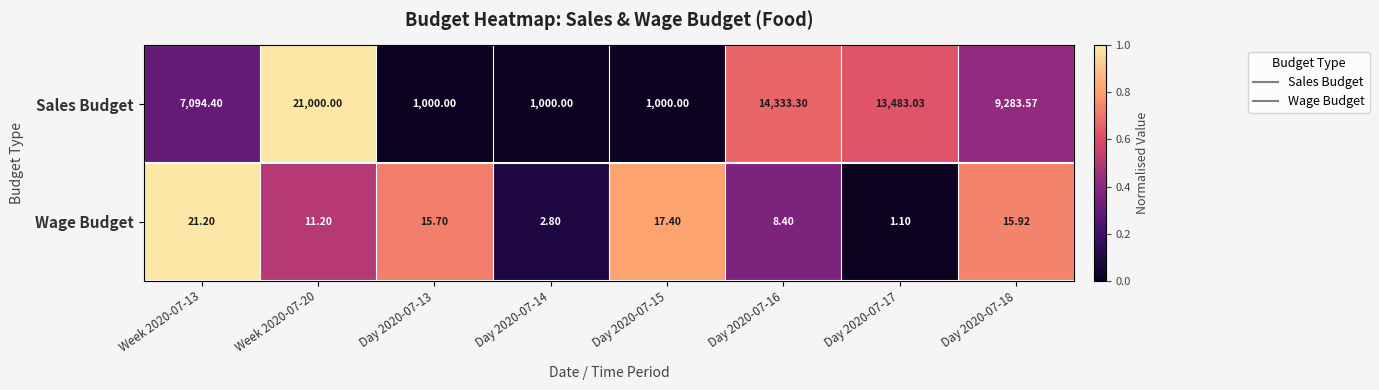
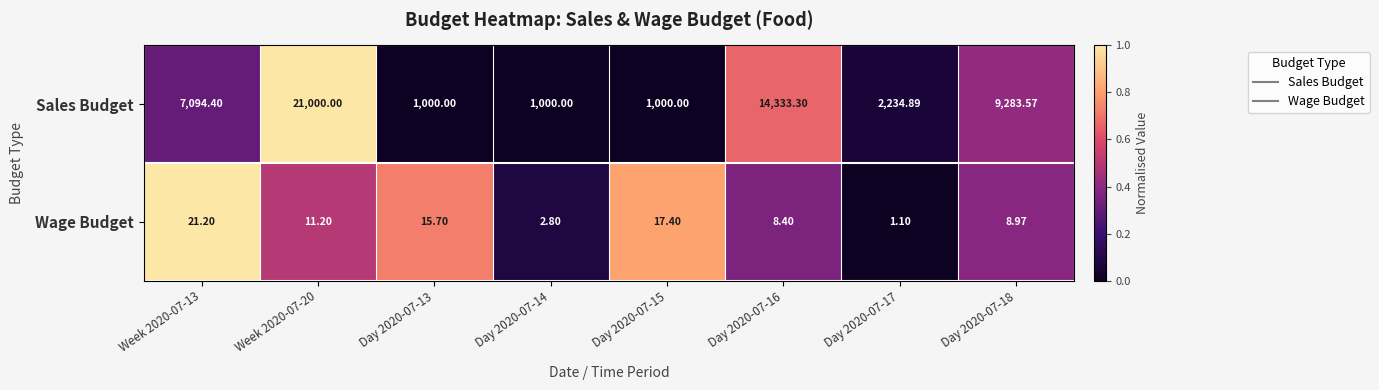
  {
    "Sales Budget": {
      "Week 2020-07-13": "7,094.40",
      "Week 2020-07-20": "21,000.00",
      "Day 2020-07-13": "1,000.00",
      "Day 2020-07-14": "1,000.00",
      "Day 2020-07-15": "1,000.00",
      "Day 2020-07-16": "14,333.30",
-     "Day 2020-07-17": "13,483.03",
+     "Day 2020-07-17": "2,234.89",
      "Day 2020-07-18": "9,283.57"
    },
    "Wage Budget": {
      "Week 2020-07-13": "21.20",
      "Week 2020-07-20": "11.20",
      "Day 2020-07-13": "15.70",
      "Day 2020-07-14": "2.80",
      "Day 2020-07-15": "17.40",
      "Day 2020-07-16": "8.40",
      "Day 2020-07-17": "1.10",
-     "Day 2020-07-18": "15.92"
+     "Day 2020-07-18": "8.97"
    }
  }
